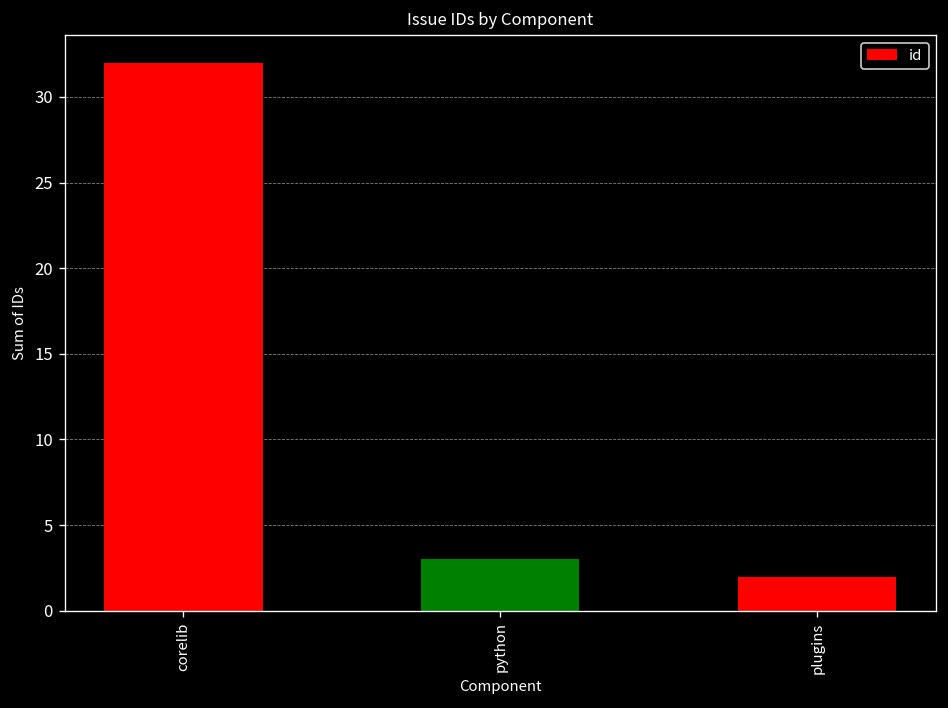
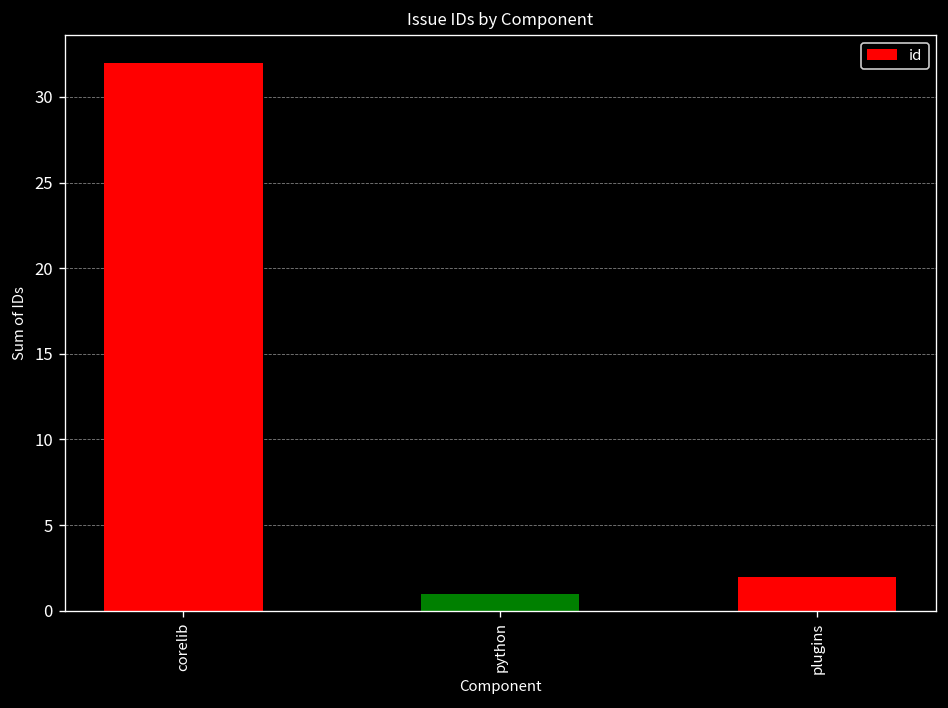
  {
    "corelib": 32,
-   "python": 3,
+   "python": 1,
    "plugins": 2
  }
